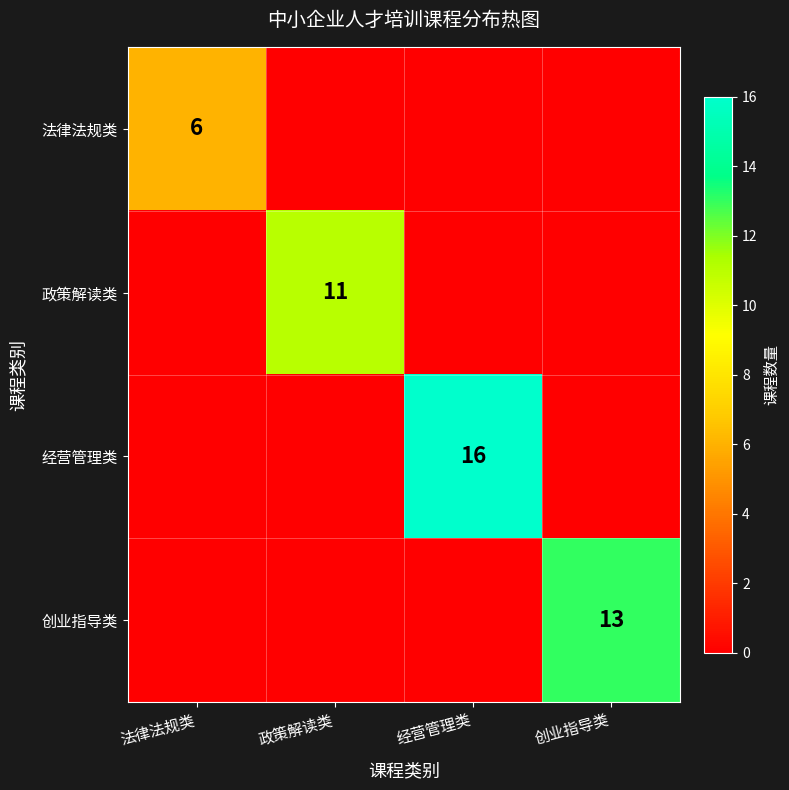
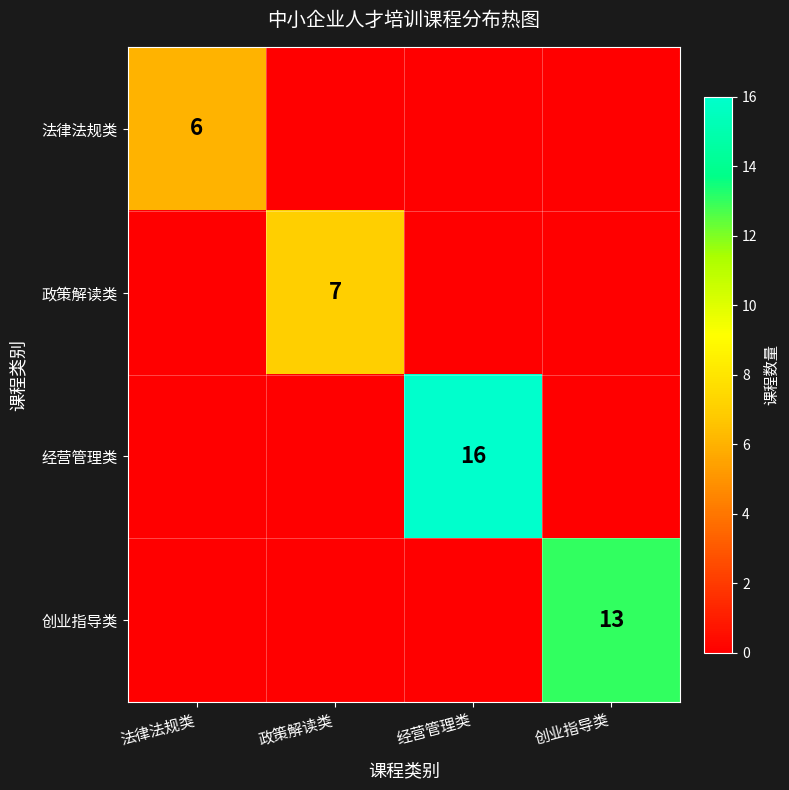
  {
    "法律法规类": {
      "法律法规类": 6
    },
    "政策解读类": {
-     "政策解读类": 11
+     "政策解读类": 7
    },
    "经营管理类": {
      "经营管理类": 16
    },
    "创业指导类": {
      "创业指导类": 13
    }
  }
